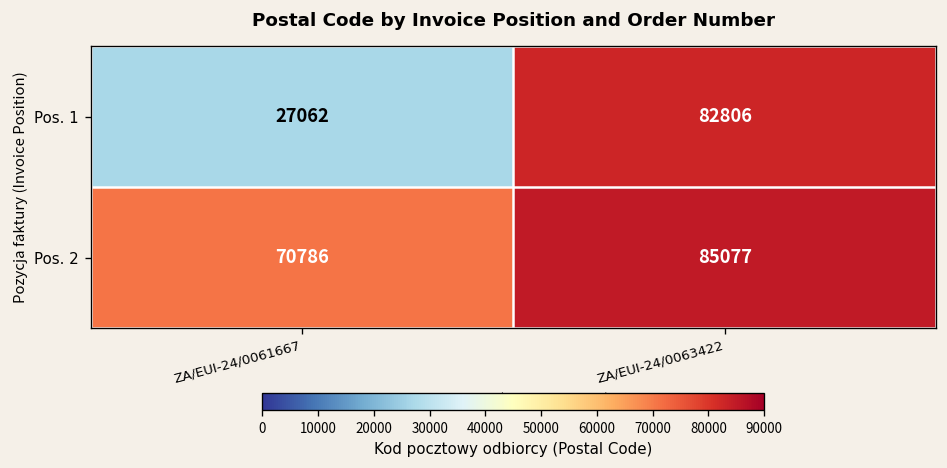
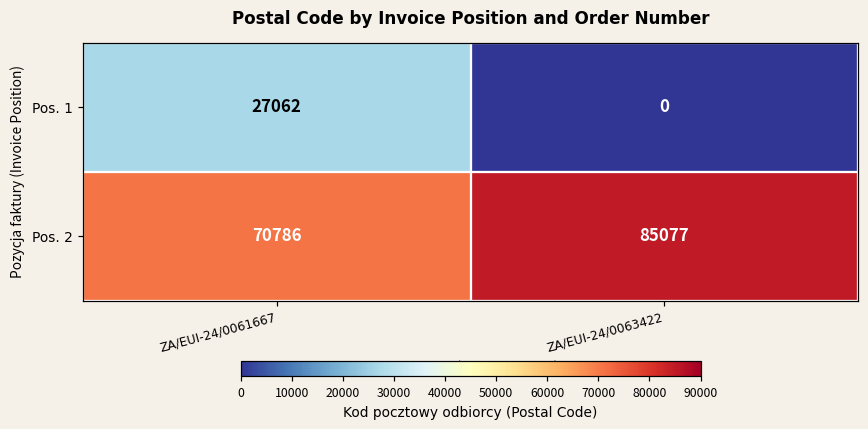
  {
    "Pos. 1": {
      "ZA/EUI-24/0061667": 27062,
-     "ZA/EUI-24/0063422": 82806
+     "ZA/EUI-24/0063422": 0
    },
    "Pos. 2": {
      "ZA/EUI-24/0061667": 70786,
      "ZA/EUI-24/0063422": 85077
    }
  }
